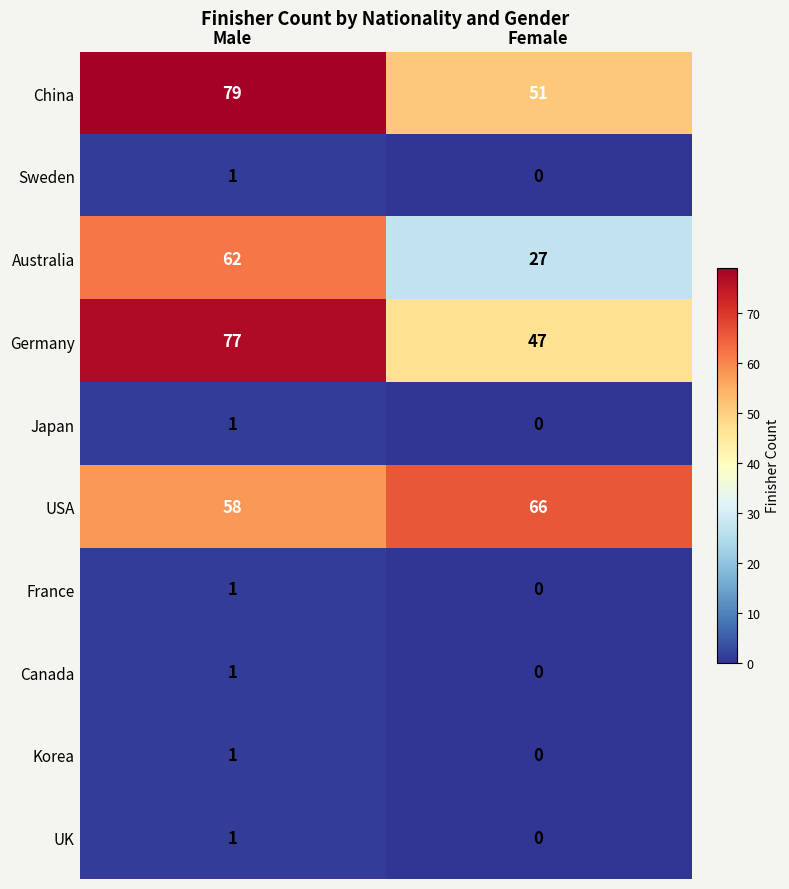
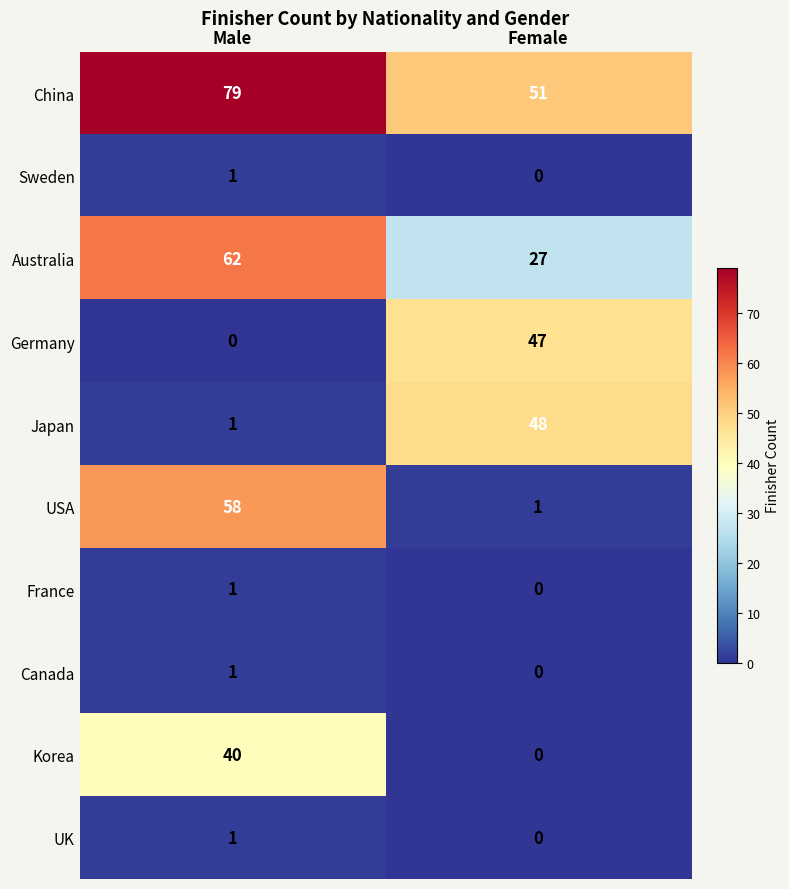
  {
    "China": {
      "Male": 79,
      "Female": 51
    },
    "Sweden": {
      "Male": 1,
      "Female": 0
    },
    "Australia": {
      "Male": 62,
      "Female": 27
    },
    "Germany": {
-     "Male": 77,
+     "Male": 0,
      "Female": 47
    },
    "Japan": {
      "Male": 1,
-     "Female": 0
+     "Female": 48
    },
    "USA": {
      "Male": 58,
-     "Female": 66
+     "Female": 1
    },
    "France": {
      "Male": 1,
      "Female": 0
    },
    "Canada": {
      "Male": 1,
      "Female": 0
    },
    "Korea": {
-     "Male": 1,
+     "Male": 40,
      "Female": 0
    },
    "UK": {
      "Male": 1,
      "Female": 0
    }
  }
